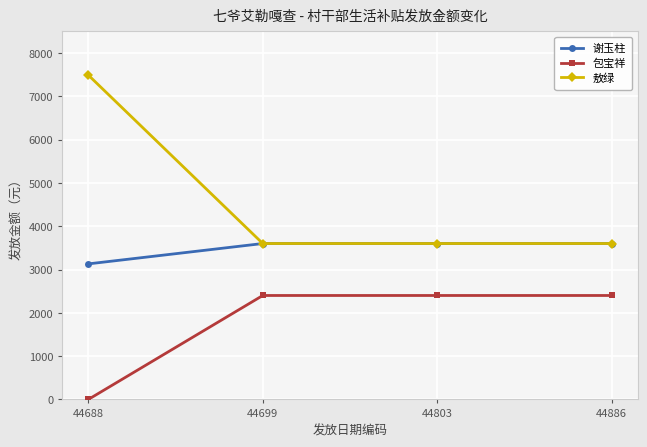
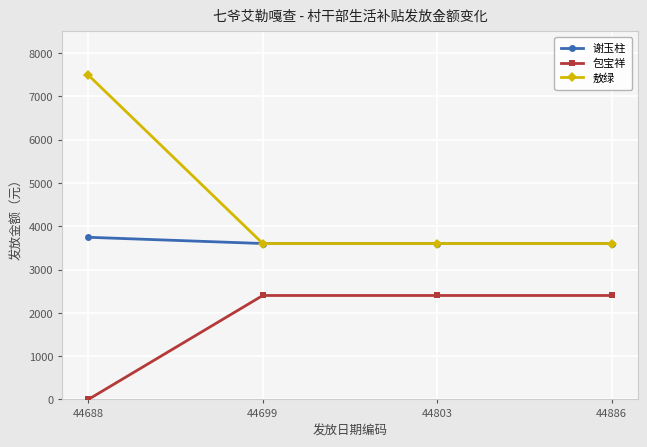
  {
    "谢玉柱": {
-     "44688": 3100
+     "44688": 3700
    },
    "包宝祥": {
      "44688": 0,
      "44699": 2400,
      "44803": 2400,
      "44886": 2400
    },
    "敖绿": {
      "44688": 7500
    }
  }
